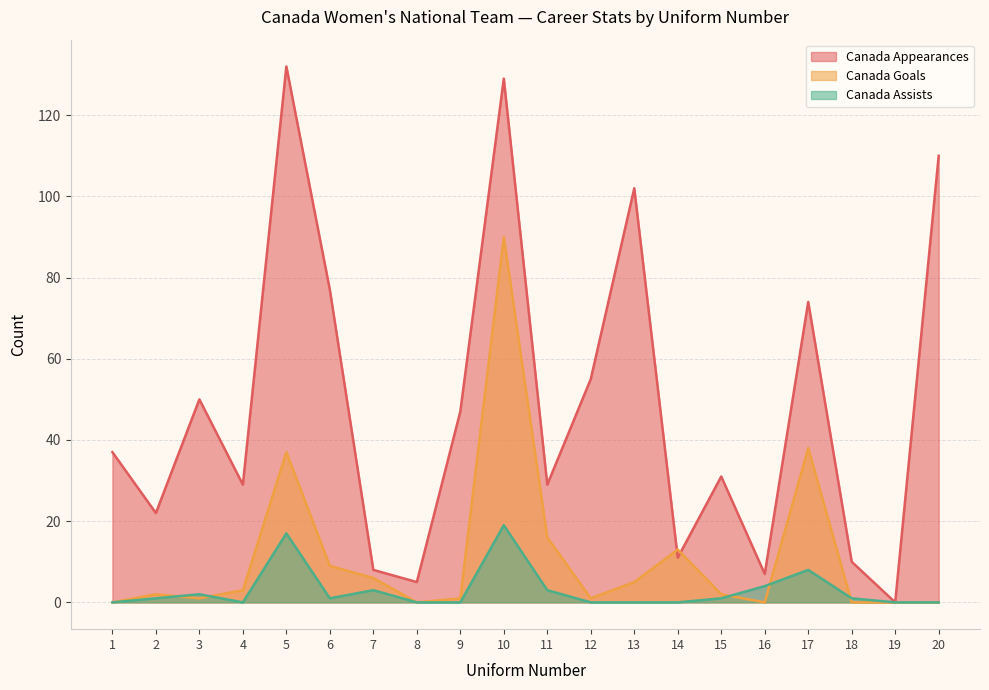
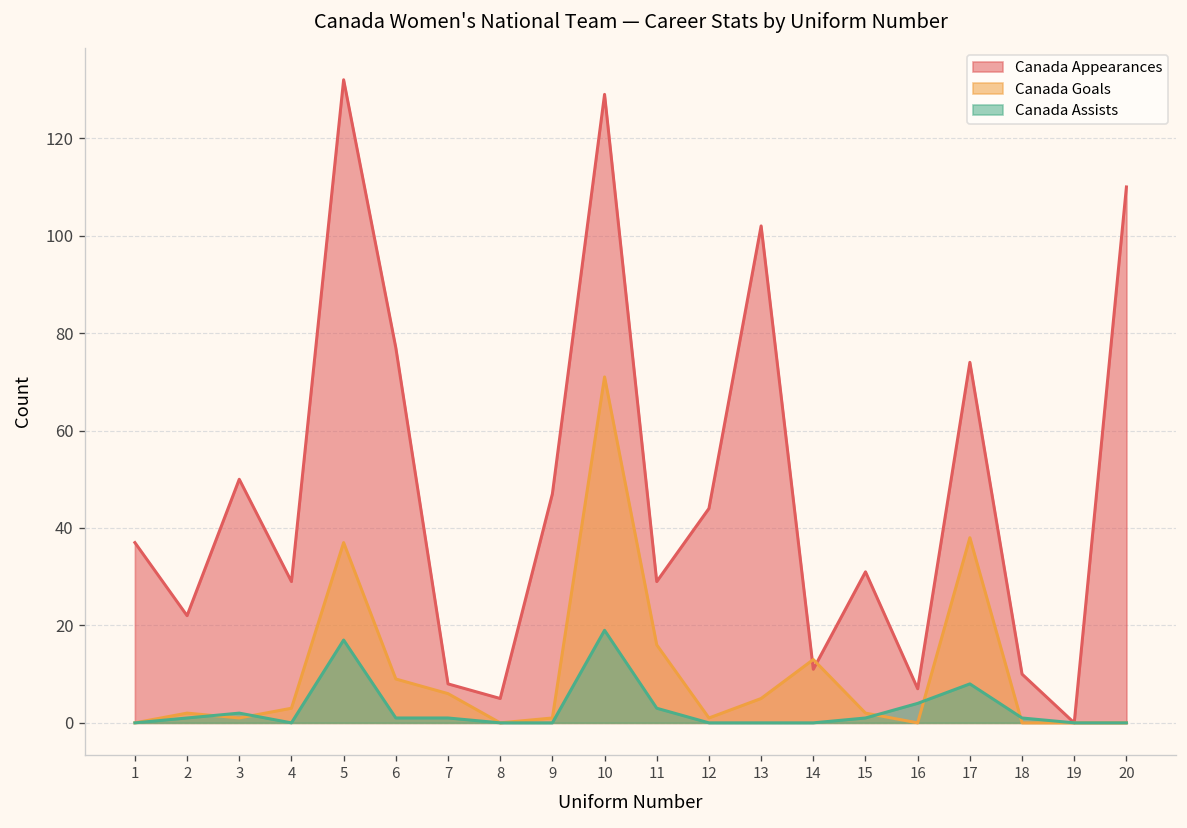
  {
    "Canada Appearances": {
      "1": 37,
      "2": 22,
      "3": 50,
      "4": 29,
      "5": 132,
      "6": 77,
      "7": 8,
      "8": 5,
      "9": 47,
      "10": 129,
      "11": 29,
-     "12": 55,
+     "12": 44,
      "13": 102,
      "14": 11,
      "15": 31,
      "16": 7,
      "17": 74,
      "18": 10,
      "20": 110
    },
    "Canada Goals": {
      "2": 2,
      "3": 1,
      "4": 3,
      "5": 37,
      "6": 9,
      "7": 6,
      "9": 1,
-     "10": 90,
+     "10": 71,
      "11": 16,
      "12": 1,
      "13": 5,
      "14": 13,
      "15": 2,
      "16": 0,
      "17": 38,
      "18": 0
    },
    "Canada Assists": {
      "2": 1,
      "3": 2,
      "4": 0,
      "5": 17,
      "6": 1,
-     "7": 3,
+     "7": 1,
      "9": 0,
      "10": 19,
      "11": 3,
      "12": 0,
      "13": 0,
      "14": 0,
      "15": 1,
      "16": 4,
      "17": 8,
      "18": 1
    }
  }
